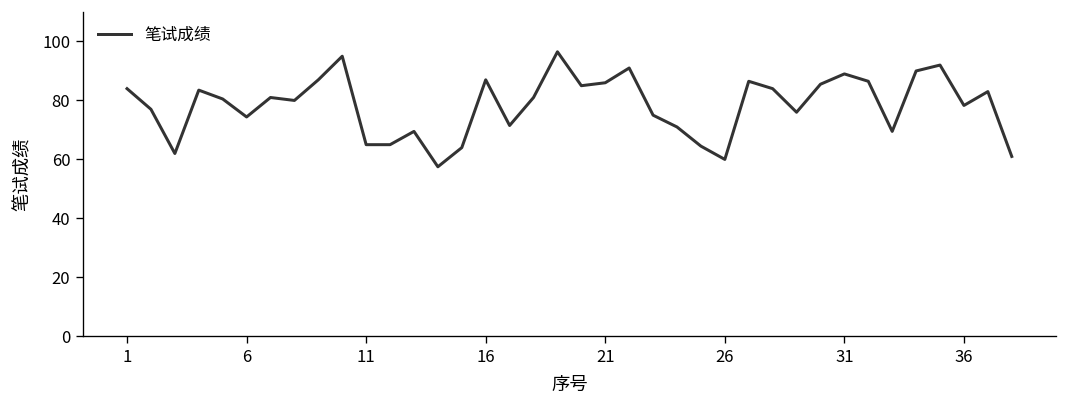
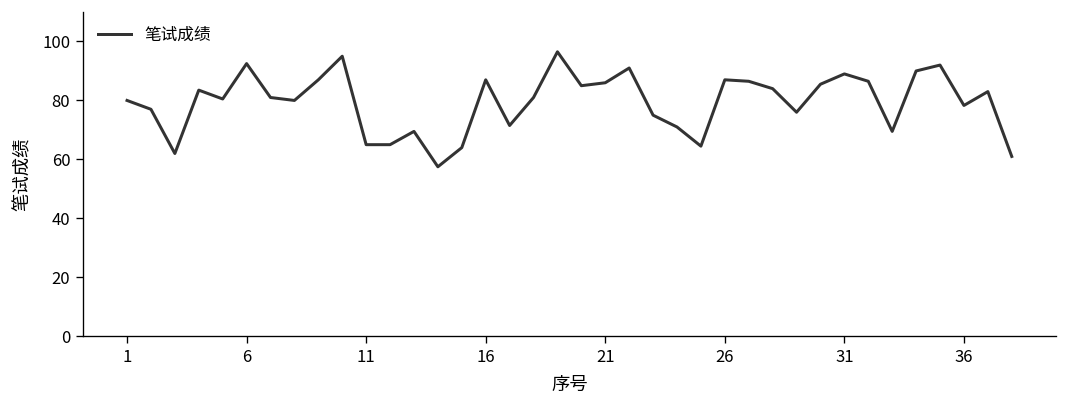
  {
-   "1": 84,
-   "6": 74,
+   "1": 80,
+   "6": 93,
    "11": 65,
    "16": 87,
    "21": 86,
-   "26": 60,
+   "26": 87,
    "31": 89,
    "36": 78
  }
